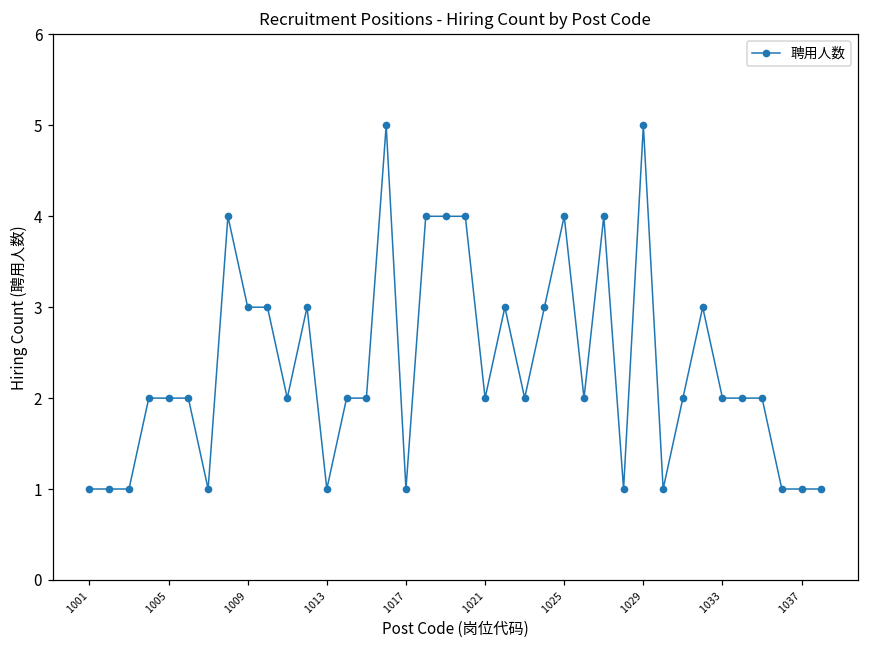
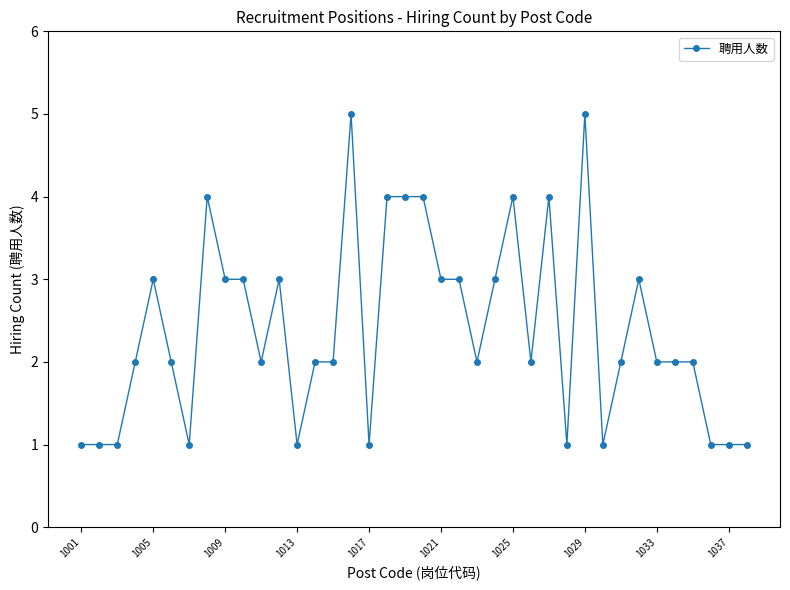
  {
    "1001": 1,
-   "1005": 2,
+   "1005": 3,
    "1009": 3,
    "1013": 1,
    "1017": 1,
-   "1021": 2,
+   "1021": 3,
    "1025": 4,
    "1029": 5,
    "1033": 2,
    "1037": 1
  }
